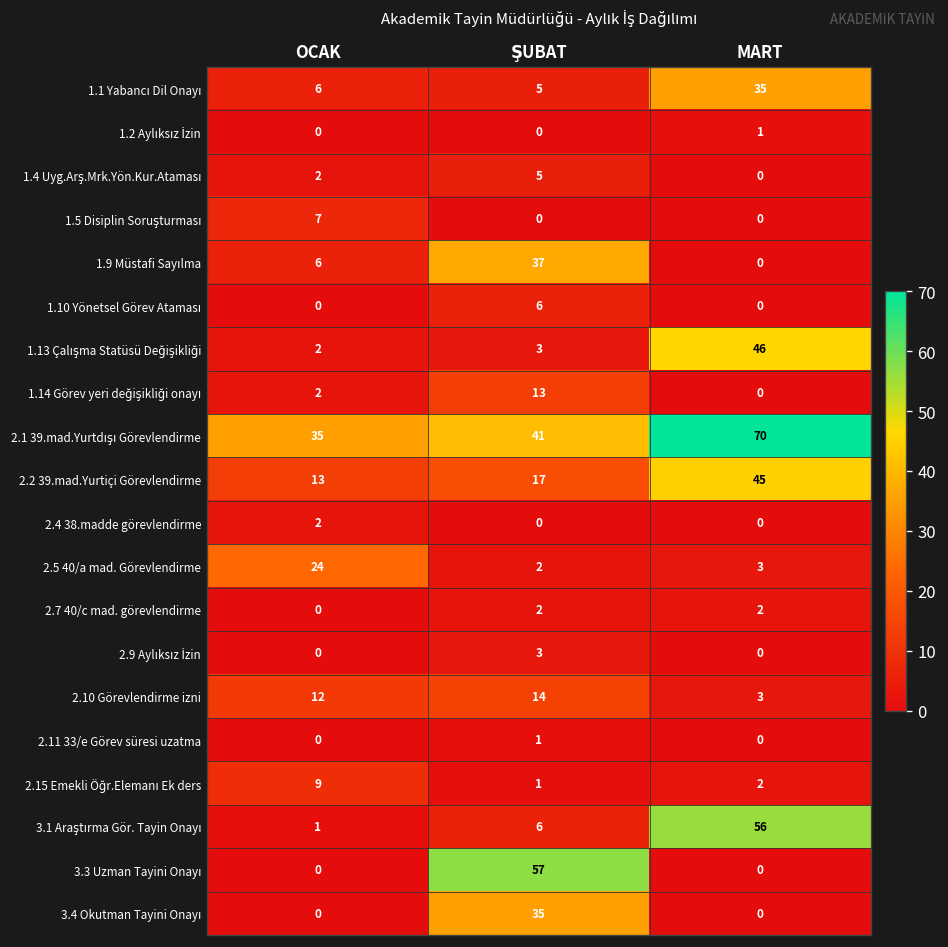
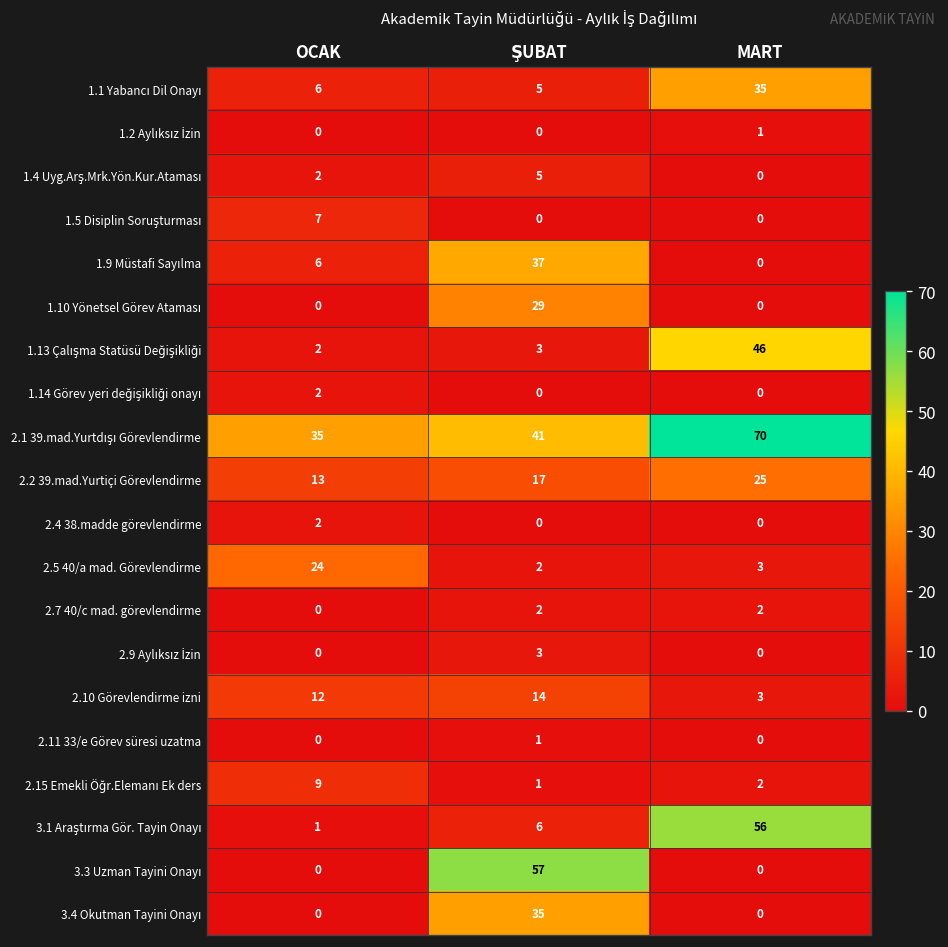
  {
    "1.1 Yabancı Dil Onayı": {
      "OCAK": 6,
      "ŞUBAT": 5,
      "MART": 35
    },
    "1.2 Aylıksız İzin": {
      "OCAK": 0,
      "ŞUBAT": 0,
      "MART": 1
    },
    "1.4 Uyg.Arş.Mrk.Yön.Kur.Ataması": {
      "OCAK": 2,
      "ŞUBAT": 5,
      "MART": 0
    },
    "1.5 Disiplin Soruşturması": {
      "OCAK": 7,
      "ŞUBAT": 0,
      "MART": 0
    },
    "1.9 Müstafi Sayılma": {
      "OCAK": 6,
      "ŞUBAT": 37,
      "MART": 0
    },
    "1.10 Yönetsel Görev Ataması": {
      "OCAK": 0,
-     "ŞUBAT": 6,
+     "ŞUBAT": 29,
      "MART": 0
    },
    "1.13 Çalışma Statüsü Değişikliği": {
      "OCAK": 2,
      "ŞUBAT": 3,
      "MART": 46
    },
    "1.14 Görev yeri değişikliği onayı": {
      "OCAK": 2,
-     "ŞUBAT": 13,
+     "ŞUBAT": 0,
      "MART": 0
    },
    "2.1 39.mad.Yurtdışı Görevlendirme": {
      "OCAK": 35,
      "ŞUBAT": 41,
      "MART": 70
    },
    "2.2 39.mad.Yurtiçi Görevlendirme": {
      "OCAK": 13,
      "ŞUBAT": 17,
-     "MART": 45
+     "MART": 25
    },
    "2.4 38.madde görevlendirme": {
      "OCAK": 2,
      "ŞUBAT": 0,
      "MART": 0
    },
    "2.5 40/a mad. Görevlendirme": {
      "OCAK": 24,
      "ŞUBAT": 2,
      "MART": 3
    },
    "2.7 40/c mad. görevlendirme": {
      "OCAK": 0,
      "ŞUBAT": 2,
      "MART": 2
    },
    "2.9 Aylıksız İzin": {
      "OCAK": 0,
      "ŞUBAT": 3,
      "MART": 0
    },
    "2.10 Görevlendirme izni": {
      "OCAK": 12,
      "ŞUBAT": 14,
      "MART": 3
    },
    "2.11 33/e Görev süresi uzatma": {
      "OCAK": 0,
      "ŞUBAT": 1,
      "MART": 0
    },
    "2.15 Emekli Öğr.Elemanı Ek ders": {
      "OCAK": 9,
      "ŞUBAT": 1,
      "MART": 2
    },
    "3.1 Araştırma Gör. Tayin Onayı": {
      "OCAK": 1,
      "ŞUBAT": 6,
      "MART": 56
    },
    "3.3 Uzman Tayini Onayı": {
      "OCAK": 0,
      "ŞUBAT": 57,
      "MART": 0
    },
    "3.4 Okutman Tayini Onayı": {
      "OCAK": 0,
      "ŞUBAT": 35,
      "MART": 0
    }
  }
